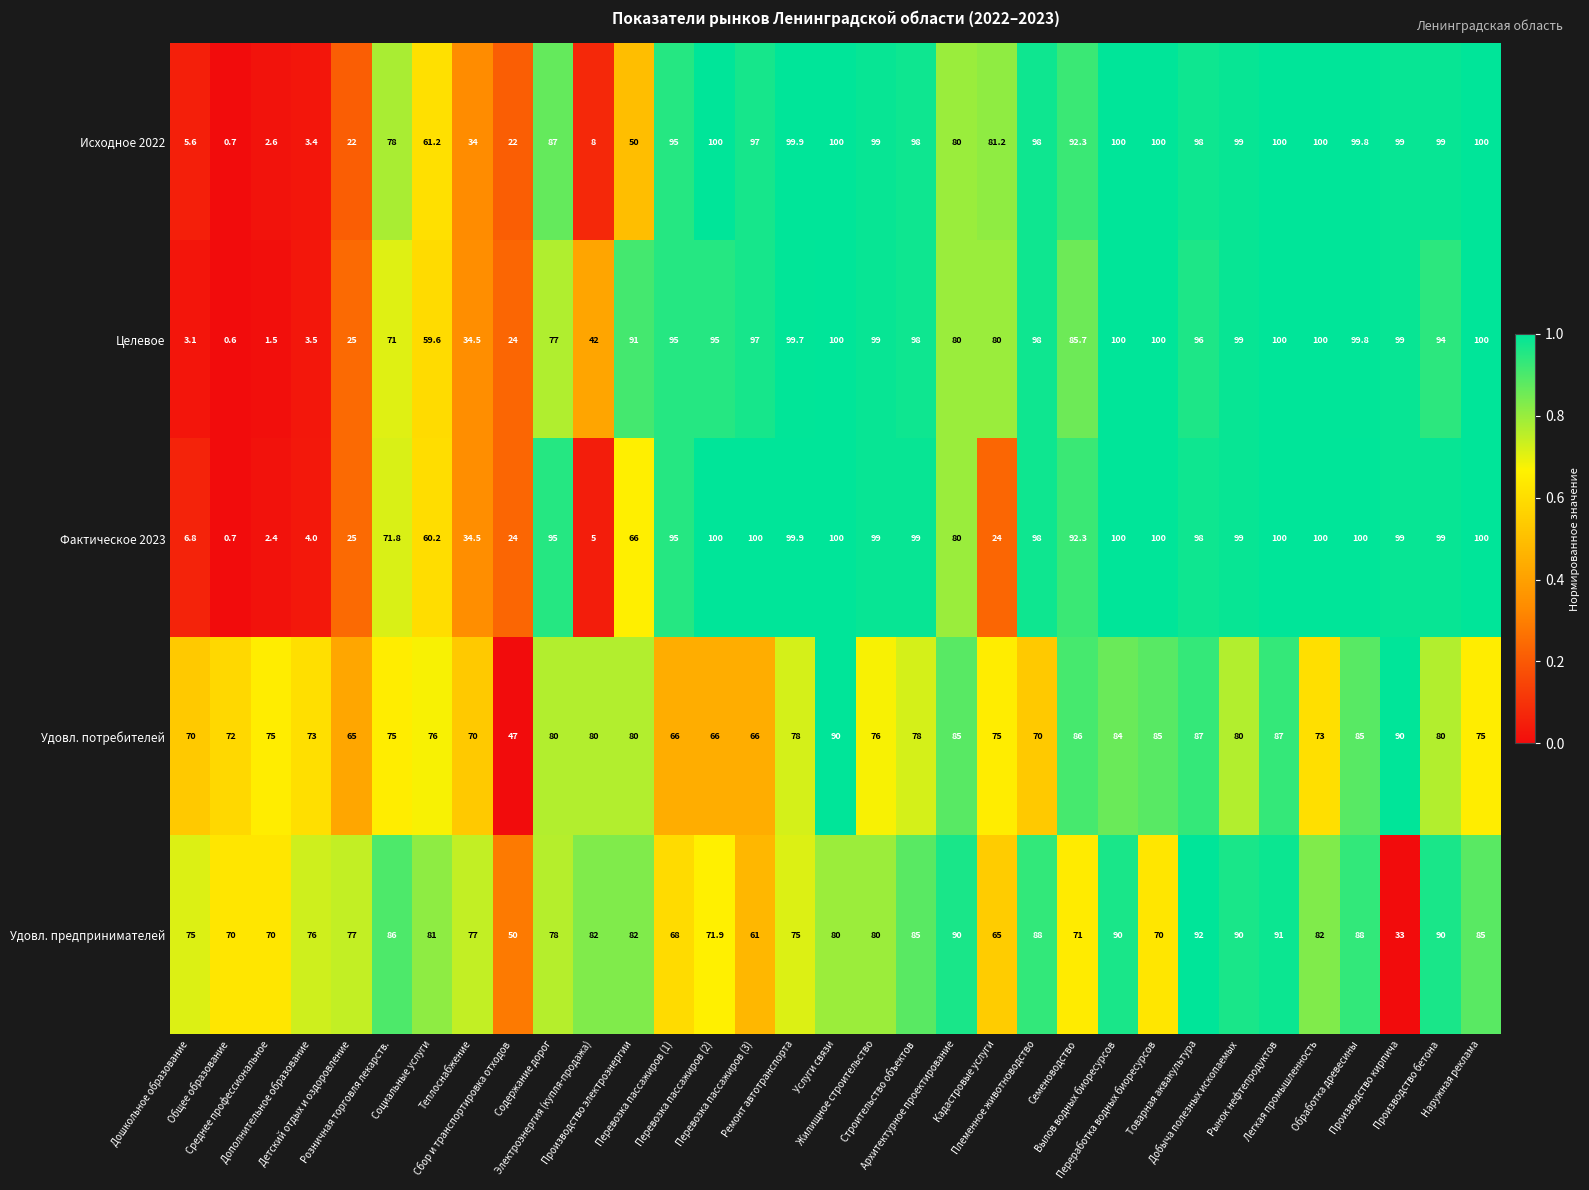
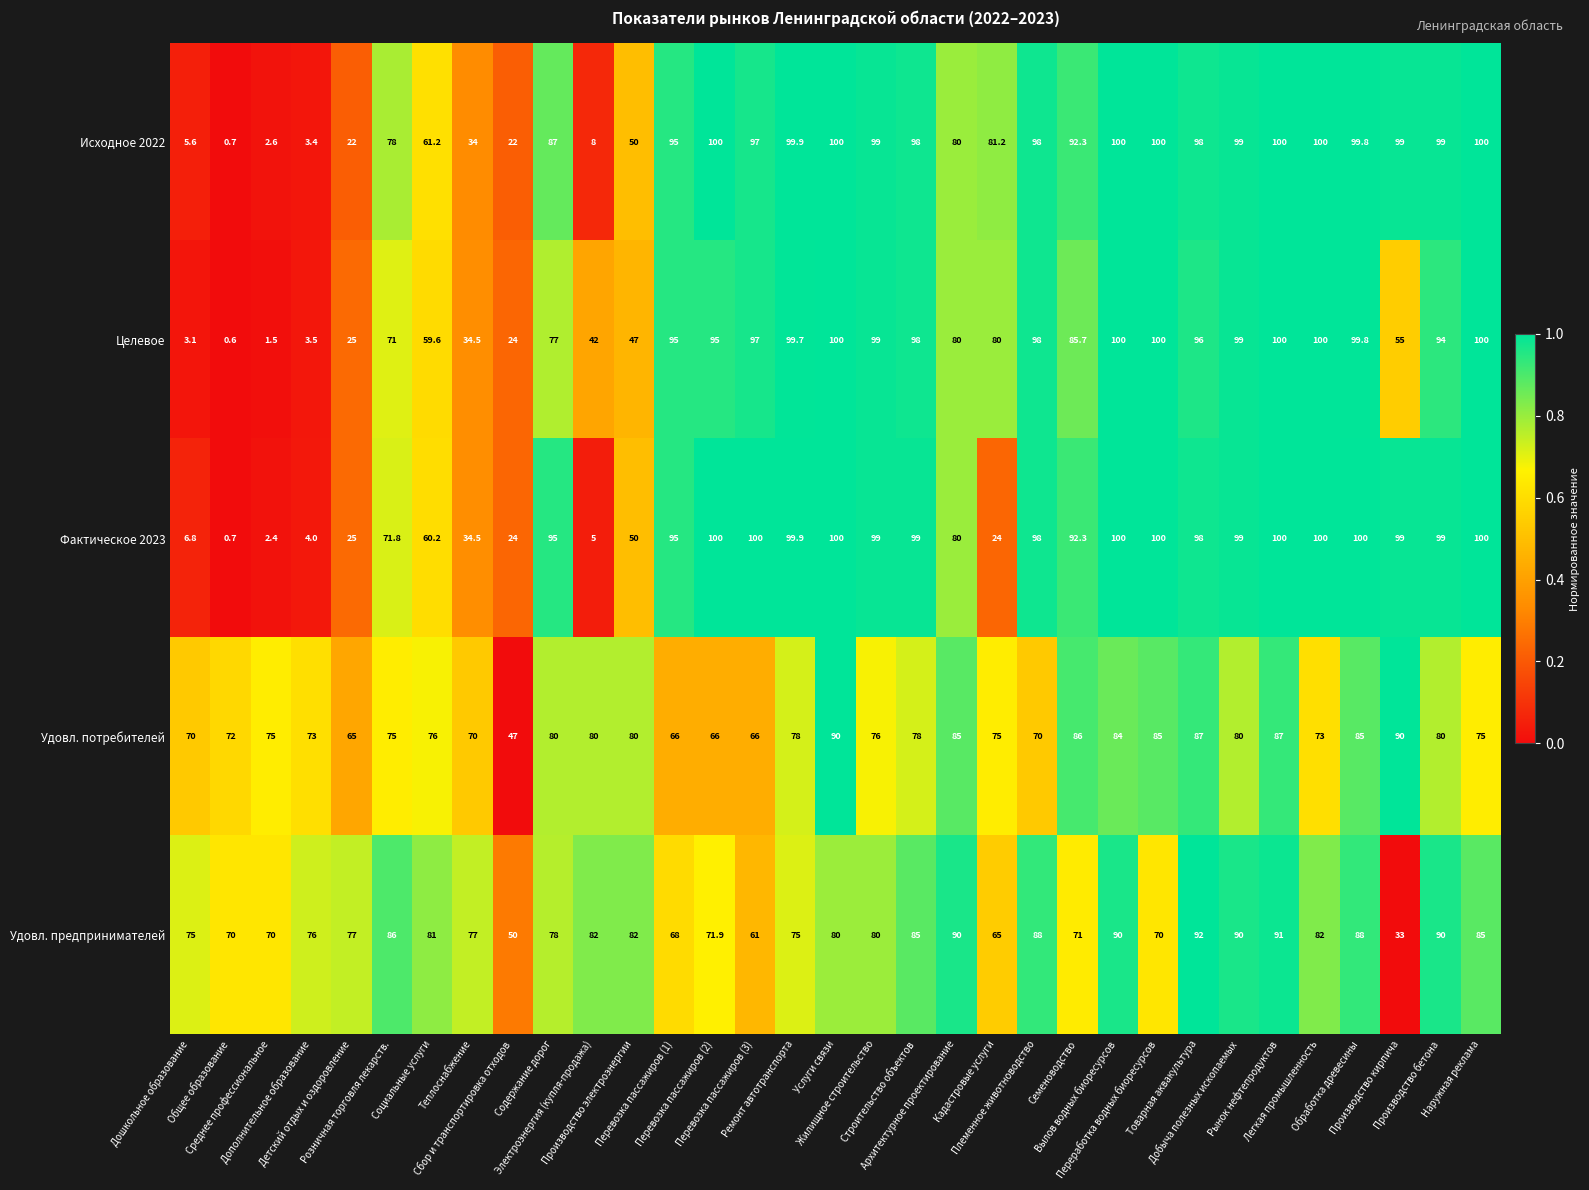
  {
    "Исходное 2022": {
      "Дошкольное образование": 5.6,
      "Общее образование": 0.7,
      "Среднее профессиональное": 2.6,
      "Дополнительное образование": 3.4,
      "Детский отдых и оздоровление": 22,
      "Розничная торговля лекарств.": 78,
      "Социальные услуги": 61.2,
      "Теплоснабжение": 34,
      "Сбор и транспортировка отходов": 22,
      "Содержание дорог": 87,
      "Электроэнергия (купля-продажа)": 8,
      "Производство электроэнергии": 50,
      "Перевозка пассажиров (1)": 95,
      "Перевозка пассажиров (2)": 100,
      "Перевозка пассажиров (3)": 97,
      "Ремонт автотранспорта": 99.9,
      "Услуги связи": 100,
      "Жилищное строительство": 99,
      "Строительство объектов": 98,
      "Архитектурное проектирование": 80,
      "Кадастровые услуги": 81.2,
      "Племенное животноводство": 98,
      "Семеноводство": 92.3,
      "Вылов водных биоресурсов": 100,
      "Переработка водных биоресурсов": 100,
      "Товарная аквакультура": 98,
      "Добыча полезных ископаемых": 99,
      "Рынок нефтепродуктов": 100,
      "Легкая промышленность": 100,
      "Обработка древесины": 99.8,
      "Производство кирпича": 99,
      "Производство бетона": 99,
      "Наружная реклама": 100
    },
    "Целевое": {
      "Дошкольное образование": 3.1,
      "Общее образование": 0.6,
      "Среднее профессиональное": 1.5,
      "Дополнительное образование": 3.5,
      "Детский отдых и оздоровление": 25,
      "Розничная торговля лекарств.": 71,
      "Социальные услуги": 59.6,
      "Теплоснабжение": 34.5,
      "Сбор и транспортировка отходов": 24,
      "Содержание дорог": 77,
      "Электроэнергия (купля-продажа)": 42,
-     "Производство электроэнергии": 91,
+     "Производство электроэнергии": 47,
      "Перевозка пассажиров (1)": 95,
      "Перевозка пассажиров (2)": 95,
      "Перевозка пассажиров (3)": 97,
      "Ремонт автотранспорта": 99.7,
      "Услуги связи": 100,
      "Жилищное строительство": 99,
      "Строительство объектов": 98,
      "Архитектурное проектирование": 80,
      "Кадастровые услуги": 80,
      "Племенное животноводство": 98,
      "Семеноводство": 85.7,
      "Вылов водных биоресурсов": 100,
      "Переработка водных биоресурсов": 100,
      "Товарная аквакультура": 96,
      "Добыча полезных ископаемых": 99,
      "Рынок нефтепродуктов": 100,
      "Легкая промышленность": 100,
      "Обработка древесины": 99.8,
-     "Производство кирпича": 99,
+     "Производство кирпича": 55,
      "Производство бетона": 94,
      "Наружная реклама": 100
    },
    "Фактическое 2023": {
      "Дошкольное образование": 6.8,
      "Общее образование": 0.7,
      "Среднее профессиональное": 2.4,
      "Дополнительное образование": 4.0,
      "Детский отдых и оздоровление": 25,
      "Розничная торговля лекарств.": 71.8,
      "Социальные услуги": 60.2,
      "Теплоснабжение": 34.5,
      "Сбор и транспортировка отходов": 24,
      "Содержание дорог": 95,
      "Электроэнергия (купля-продажа)": 5,
-     "Производство электроэнергии": 66,
+     "Производство электроэнергии": 50,
      "Перевозка пассажиров (1)": 95,
      "Перевозка пассажиров (2)": 100,
      "Перевозка пассажиров (3)": 100,
      "Ремонт автотранспорта": 99.9,
      "Услуги связи": 100,
      "Жилищное строительство": 99,
      "Строительство объектов": 99,
      "Архитектурное проектирование": 80,
      "Кадастровые услуги": 24,
      "Племенное животноводство": 98,
      "Семеноводство": 92.3,
      "Вылов водных биоресурсов": 100,
      "Переработка водных биоресурсов": 100,
      "Товарная аквакультура": 98,
      "Добыча полезных ископаемых": 99,
      "Рынок нефтепродуктов": 100,
      "Легкая промышленность": 100,
      "Обработка древесины": 100,
      "Производство кирпича": 99,
      "Производство бетона": 99,
      "Наружная реклама": 100
    },
    "Удовл. потребителей": {
      "Дошкольное образование": 70,
      "Общее образование": 72,
      "Среднее профессиональное": 75,
      "Дополнительное образование": 73,
      "Детский отдых и оздоровление": 65,
      "Розничная торговля лекарств.": 75,
      "Социальные услуги": 76,
      "Теплоснабжение": 70,
      "Сбор и транспортировка отходов": 47,
      "Содержание дорог": 80,
      "Электроэнергия (купля-продажа)": 80,
      "Производство электроэнергии": 80,
      "Перевозка пассажиров (1)": 66,
      "Перевозка пассажиров (2)": 66,
      "Перевозка пассажиров (3)": 66,
      "Ремонт автотранспорта": 78,
      "Услуги связи": 90,
      "Жилищное строительство": 76,
      "Строительство объектов": 78,
      "Архитектурное проектирование": 85,
      "Кадастровые услуги": 75,
      "Племенное животноводство": 70,
      "Семеноводство": 86,
      "Вылов водных биоресурсов": 84,
      "Переработка водных биоресурсов": 85,
      "Товарная аквакультура": 87,
      "Добыча полезных ископаемых": 80,
      "Рынок нефтепродуктов": 87,
      "Легкая промышленность": 73,
      "Обработка древесины": 85,
      "Производство кирпича": 90,
      "Производство бетона": 80,
      "Наружная реклама": 75
    },
    "Удовл. предпринимателей": {
      "Дошкольное образование": 75,
      "Общее образование": 70,
      "Среднее профессиональное": 70,
      "Дополнительное образование": 76,
      "Детский отдых и оздоровление": 77,
      "Розничная торговля лекарств.": 86,
      "Социальные услуги": 81,
      "Теплоснабжение": 77,
      "Сбор и транспортировка отходов": 50,
      "Содержание дорог": 78,
      "Электроэнергия (купля-продажа)": 82,
      "Производство электроэнергии": 82,
      "Перевозка пассажиров (1)": 68,
      "Перевозка пассажиров (2)": 71.9,
      "Перевозка пассажиров (3)": 61,
      "Ремонт автотранспорта": 75,
      "Услуги связи": 80,
      "Жилищное строительство": 80,
      "Строительство объектов": 85,
      "Архитектурное проектирование": 90,
      "Кадастровые услуги": 65,
      "Племенное животноводство": 88,
      "Семеноводство": 71,
      "Вылов водных биоресурсов": 90,
      "Переработка водных биоресурсов": 70,
      "Товарная аквакультура": 92,
      "Добыча полезных ископаемых": 90,
      "Рынок нефтепродуктов": 91,
      "Легкая промышленность": 82,
      "Обработка древесины": 88,
      "Производство кирпича": 33,
      "Производство бетона": 90,
      "Наружная реклама": 85
    }
  }
